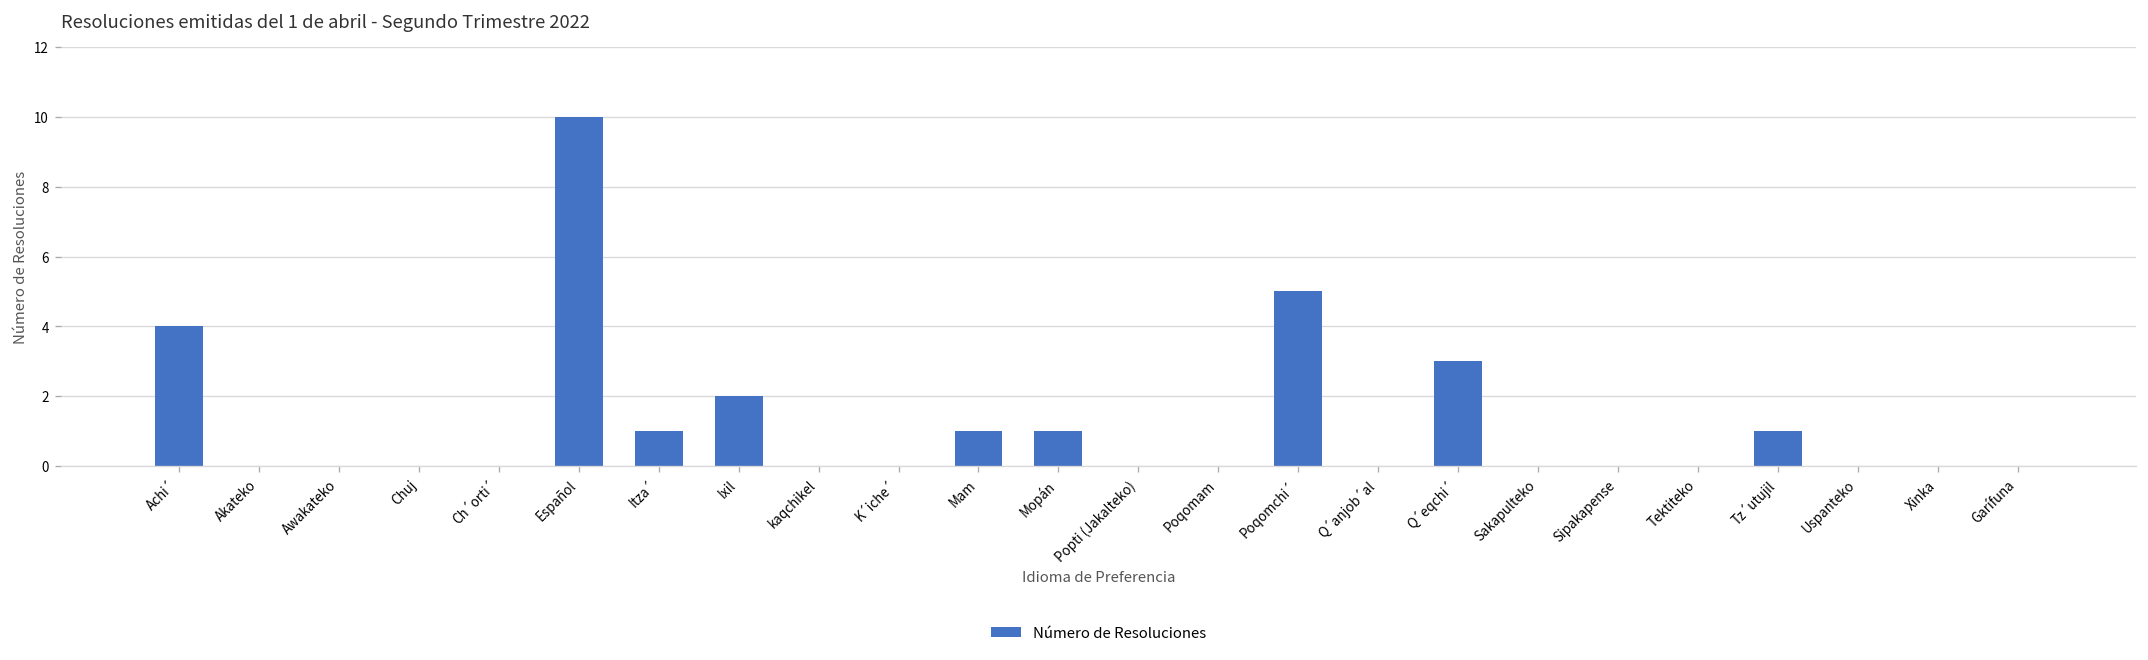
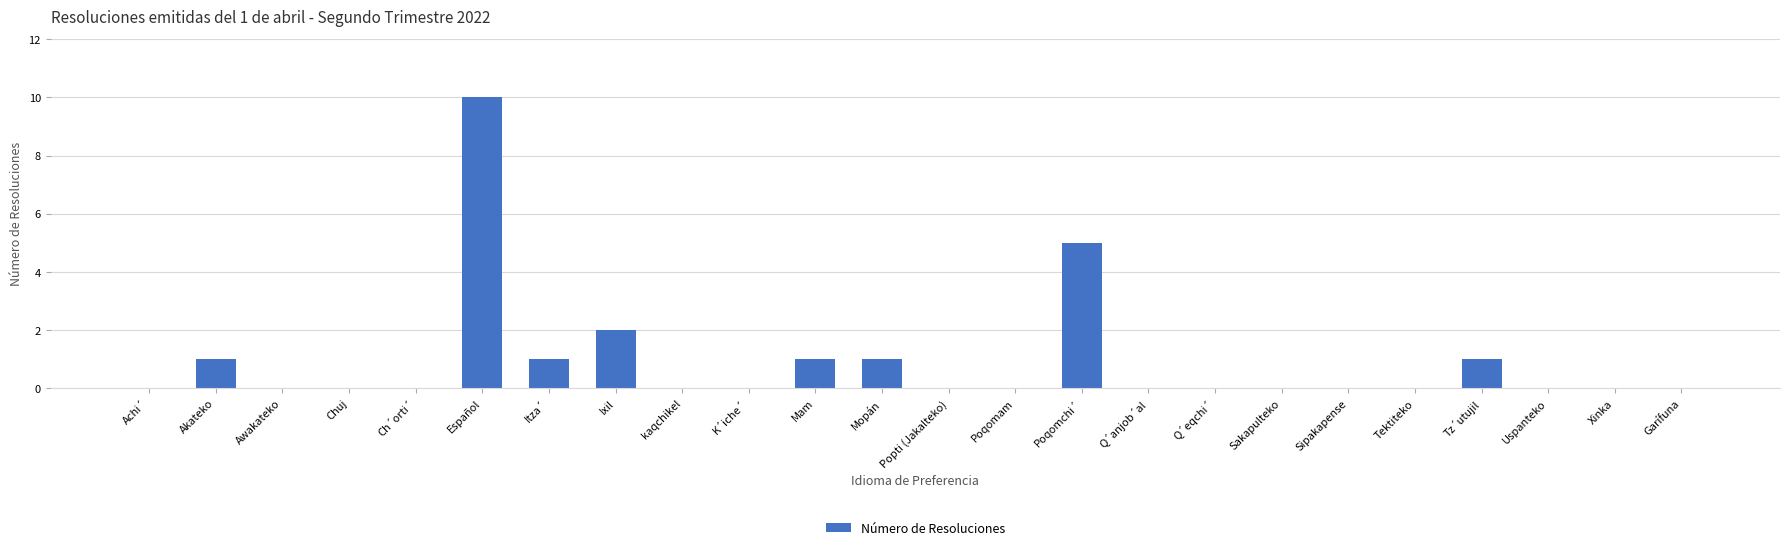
  {
-   "Achi´": 4,
-   "Akateko": 0,
+   "Achi´": 0,
+   "Akateko": 1,
    "Awakateko": 0,
    "Chuj": 0,
    "Ch´orti´": 0,
    "Español": 10,
    "Itza´": 1,
    "Ixil": 2,
    "kaqchikel": 0,
    "K´iche´": 0,
    "Mam": 1,
    "Mopán": 1,
    "Popti (Jakalteko)": 0,
    "Poqomam": 0,
    "Poqomchi´": 5,
    "Q´anjob´al": 0,
-   "Q´eqchi´": 3,
+   "Q´eqchi´": 0,
    "Sakapulteko": 0,
    "Sipakapense": 0,
    "Tektiteko": 0,
    "Tz´utujil": 1,
    "Uspanteko": 0,
    "Xinka": 0,
    "Garífuna": 0
  }
